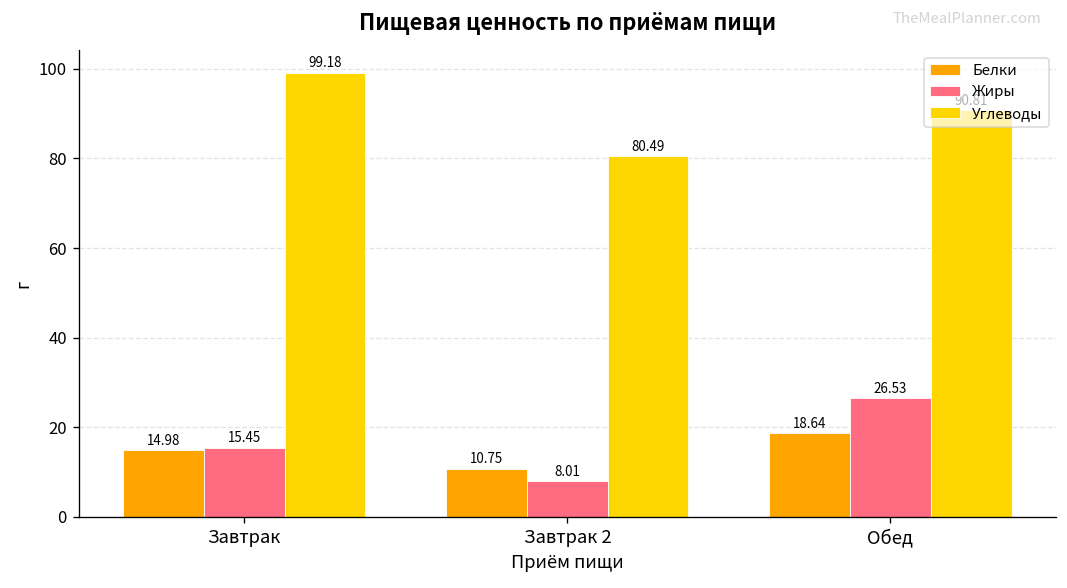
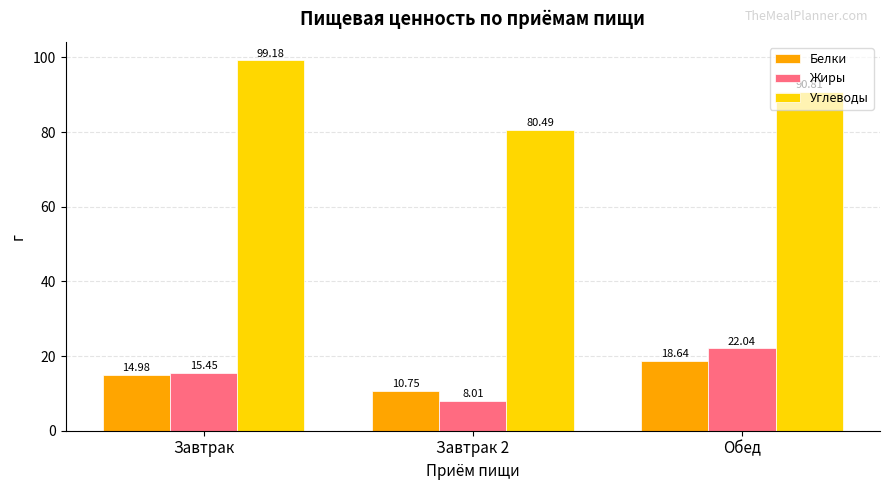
  {
    "Жиры": {
      "Завтрак": 15.45,
      "Завтрак 2": 8.01,
-     "Обед": 26.53
+     "Обед": 22.04
    }
  }
